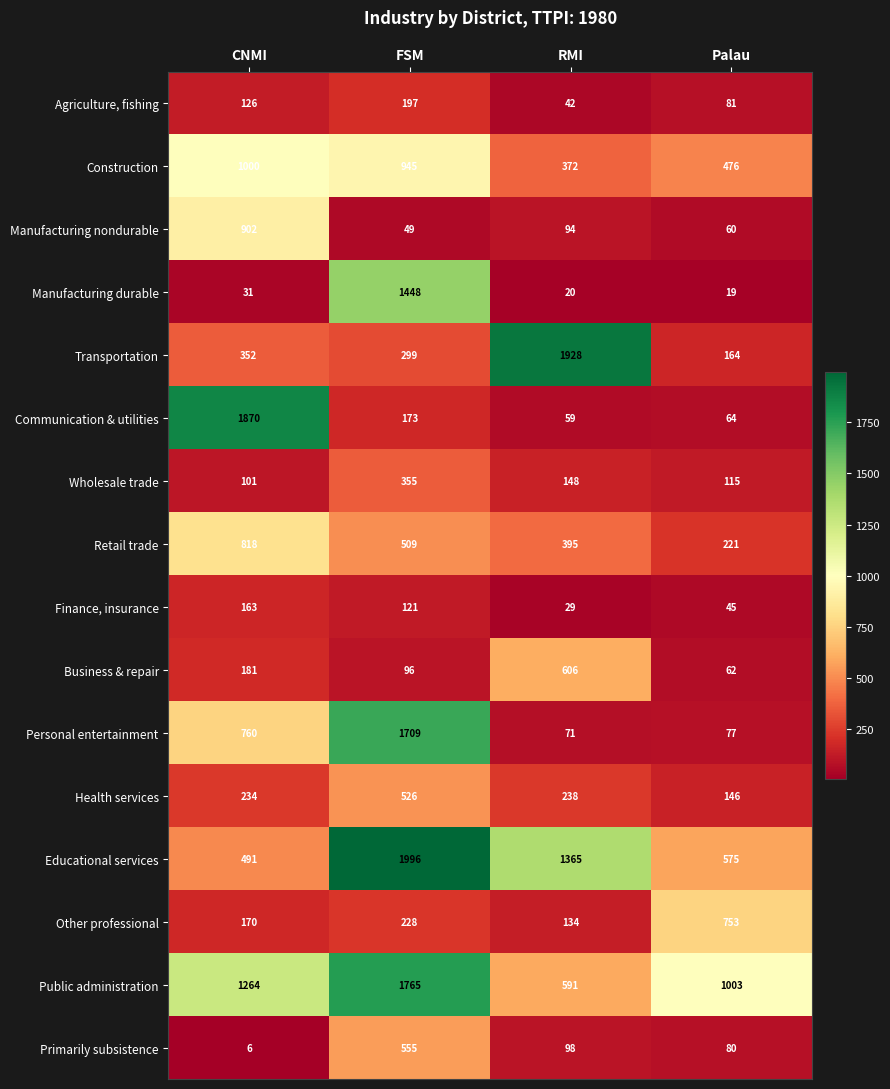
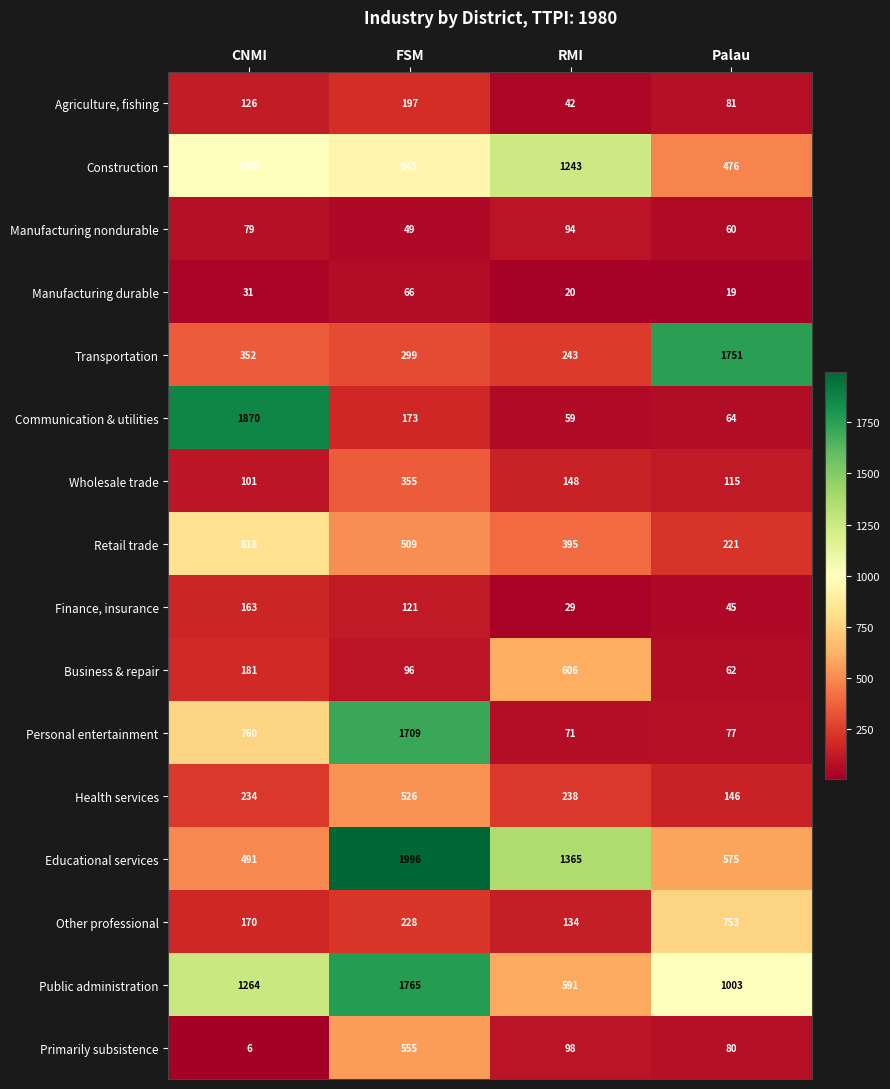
  {
    "Agriculture, fishing": {
      "CNMI": 126,
      "FSM": 197,
      "RMI": 42,
      "Palau": 81
    },
    "Construction": {
      "CNMI": 1000,
      "FSM": 945,
-     "RMI": 372,
+     "RMI": 1243,
      "Palau": 476
    },
    "Manufacturing nondurable": {
-     "CNMI": 902,
+     "CNMI": 79,
      "FSM": 49,
      "RMI": 94,
      "Palau": 60
    },
    "Manufacturing durable": {
      "CNMI": 31,
-     "FSM": 1448,
+     "FSM": 66,
      "RMI": 20,
      "Palau": 19
    },
    "Transportation": {
      "CNMI": 352,
      "FSM": 299,
-     "RMI": 1928,
-     "Palau": 164
+     "RMI": 243,
+     "Palau": 1751
    },
    "Communication & utilities": {
      "CNMI": 1870,
      "FSM": 173,
      "RMI": 59,
      "Palau": 64
    },
    "Wholesale trade": {
      "CNMI": 101,
      "FSM": 355,
      "RMI": 148,
      "Palau": 115
    },
    "Retail trade": {
      "CNMI": 818,
      "FSM": 509,
      "RMI": 395,
      "Palau": 221
    },
    "Finance, insurance": {
      "CNMI": 163,
      "FSM": 121,
      "RMI": 29,
      "Palau": 45
    },
    "Business & repair": {
      "CNMI": 181,
      "FSM": 96,
      "RMI": 606,
      "Palau": 62
    },
    "Personal entertainment": {
      "CNMI": 760,
      "FSM": 1709,
      "RMI": 71,
      "Palau": 77
    },
    "Health services": {
      "CNMI": 234,
      "FSM": 526,
      "RMI": 238,
      "Palau": 146
    },
    "Educational services": {
      "CNMI": 491,
      "FSM": 1996,
      "RMI": 1365,
      "Palau": 575
    },
    "Other professional": {
      "CNMI": 170,
      "FSM": 228,
      "RMI": 134,
      "Palau": 753
    },
    "Public administration": {
      "CNMI": 1264,
      "FSM": 1765,
      "RMI": 591,
      "Palau": 1003
    },
    "Primarily subsistence": {
      "CNMI": 6,
      "FSM": 555,
      "RMI": 98,
      "Palau": 80
    }
  }
